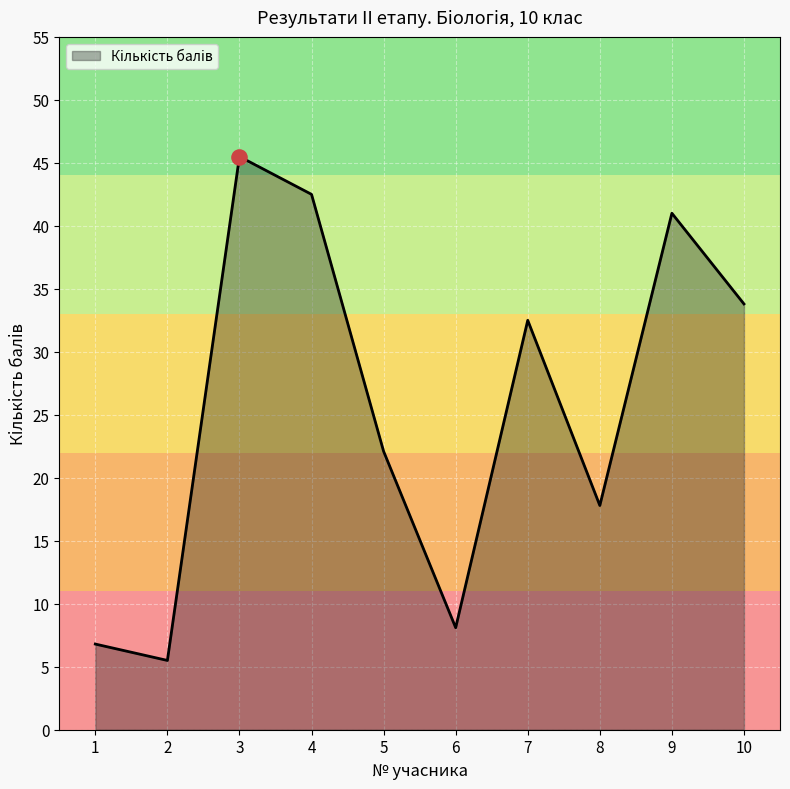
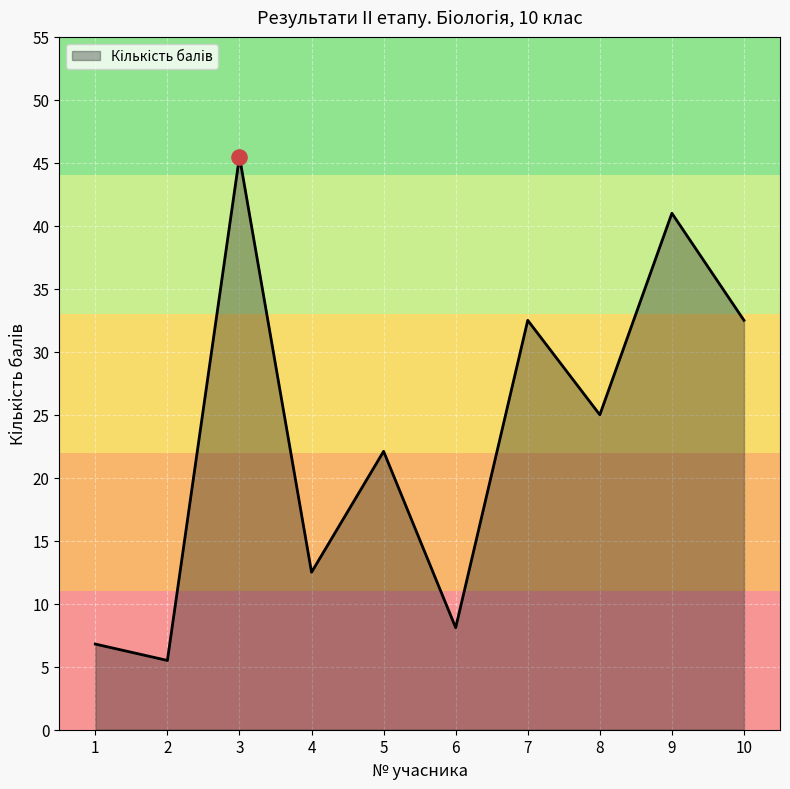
  {
    "Кількість балів": {
      "1": 6.8,
      "2": 5.5,
-     "4": 42.5,
+     "4": 12.5,
      "5": 22.1,
      "6": 8.1,
      "7": 32.5,
-     "8": 17.8,
+     "8": 25.0,
      "9": 41.0,
-     "10": 33.8
+     "10": 32.5
    }
  }
